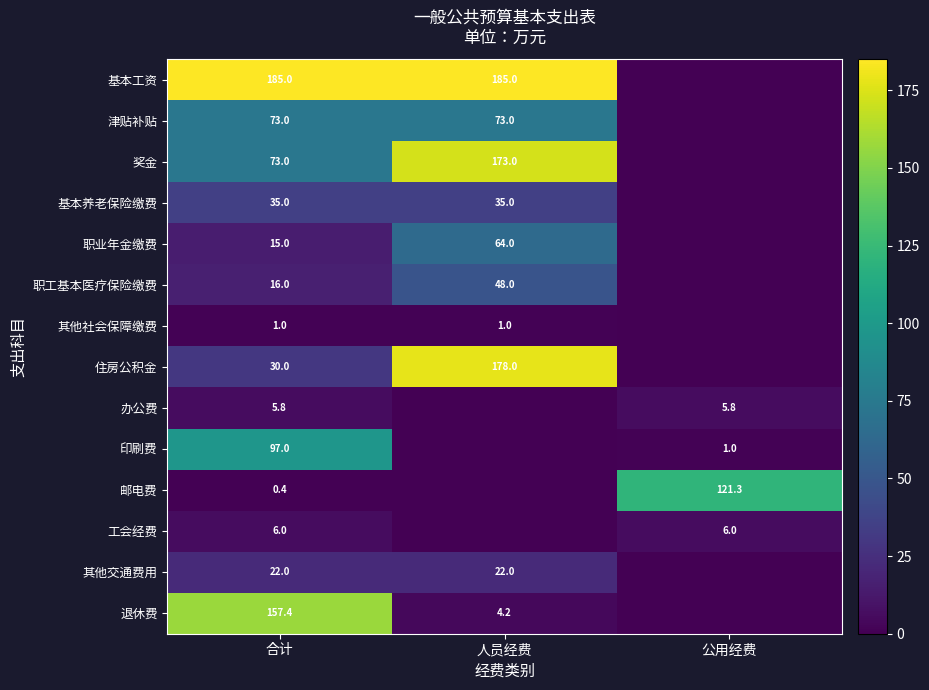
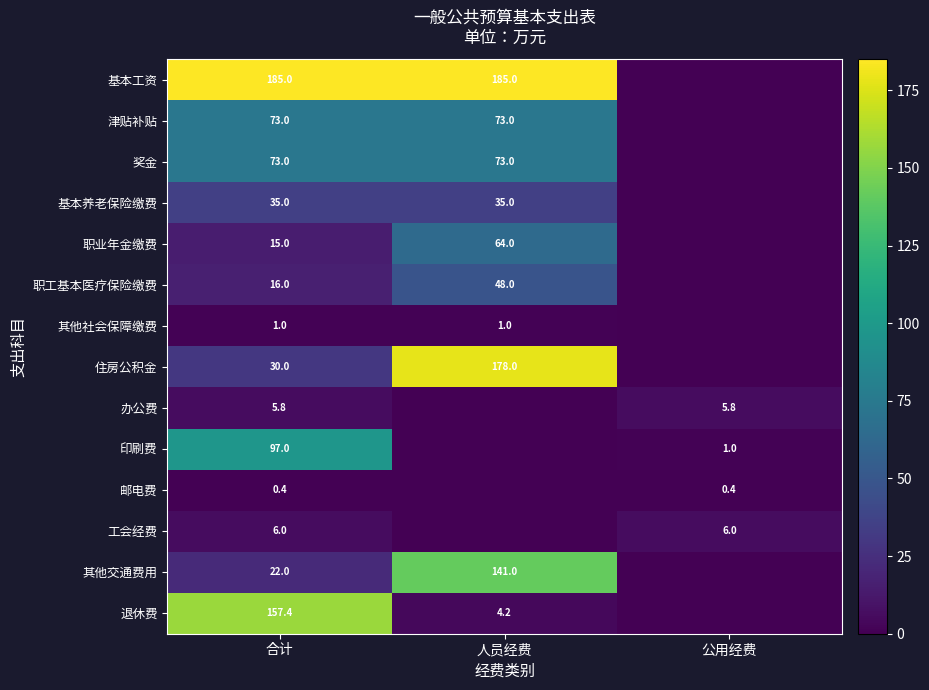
  {
    "基本工资": {
      "合计": 185.0,
      "人员经费": 185.0
    },
    "津贴补贴": {
      "合计": 73.0,
      "人员经费": 73.0
    },
    "奖金": {
      "合计": 73.0,
-     "人员经费": 173.0
+     "人员经费": 73.0
    },
    "基本养老保险缴费": {
      "合计": 35.0,
      "人员经费": 35.0
    },
    "职业年金缴费": {
      "合计": 15.0,
      "人员经费": 64.0
    },
    "职工基本医疗保险缴费": {
      "合计": 16.0,
      "人员经费": 48.0
    },
    "其他社会保障缴费": {
      "合计": 1.0,
      "人员经费": 1.0
    },
    "住房公积金": {
      "合计": 30.0,
      "人员经费": 178.0
    },
    "办公费": {
      "合计": 5.8,
      "公用经费": 5.8
    },
    "印刷费": {
      "合计": 97.0,
      "公用经费": 1.0
    },
    "邮电费": {
      "合计": 0.4,
-     "公用经费": 121.3
+     "公用经费": 0.4
    },
    "工会经费": {
      "合计": 6.0,
      "公用经费": 6.0
    },
    "其他交通费用": {
      "合计": 22.0,
-     "人员经费": 22.0
+     "人员经费": 141.0
    },
    "退休费": {
      "合计": 157.4,
      "人员经费": 4.2
    }
  }
